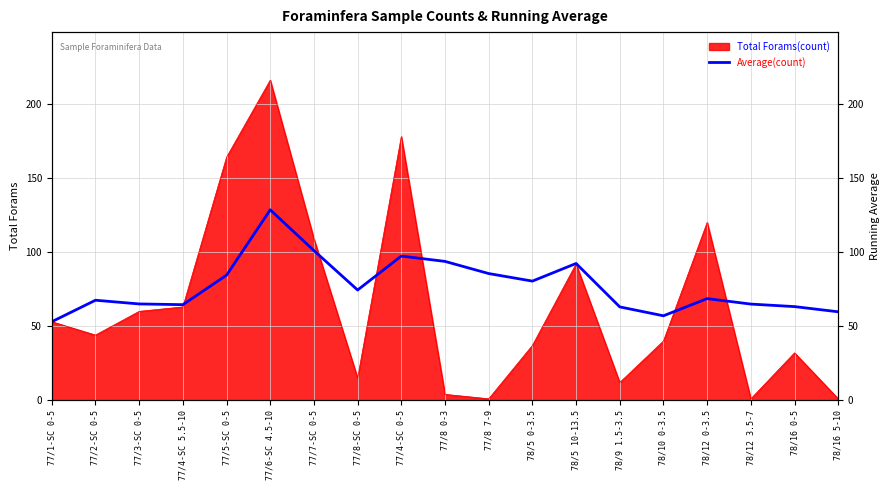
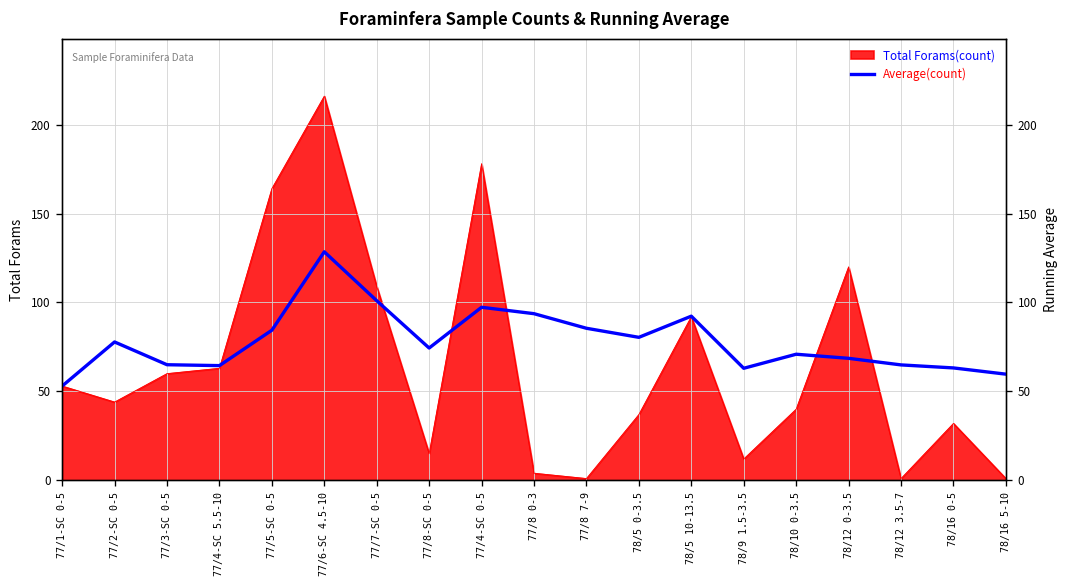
  {
    "Total Forams(count)": {
      "77/2-SC 0-5": 44,
      "77/3-SC 0-5": 60,
      "77/5-SC 0-5": 164,
      "77/6-SC 4.5-10": 216,
      "77/7-SC 0-5": 109,
      "77/8-SC 0-5": 15,
      "77/4-SC 0-5": 178,
      "77/8 0-3": 4,
      "77/8 7-9": 1,
      "78/5 0-3.5": 37,
      "78/9 1.5-3.5": 12,
      "78/10 0-3.5": 40,
      "78/12 0-3.5": 120,
      "78/12 3.5-7": 1,
      "78/16 0-5": 32,
      "78/16 5-10": 1
    },
    "Average(count)": {
-     "77/2-SC 0-5": 68,
+     "77/2-SC 0-5": 78,
      "77/3-SC 0-5": 65,
      "77/5-SC 0-5": 84,
      "77/6-SC 4.5-10": 129,
      "77/7-SC 0-5": 101,
      "77/8-SC 0-5": 74,
      "77/4-SC 0-5": 97,
      "77/8 0-3": 94,
      "77/8 7-9": 86,
      "78/5 0-3.5": 80,
      "78/9 1.5-3.5": 63,
-     "78/10 0-3.5": 57,
+     "78/10 0-3.5": 71,
      "78/12 0-3.5": 69,
      "78/12 3.5-7": 65,
      "78/16 0-5": 63,
      "78/16 5-10": 60
    }
  }
